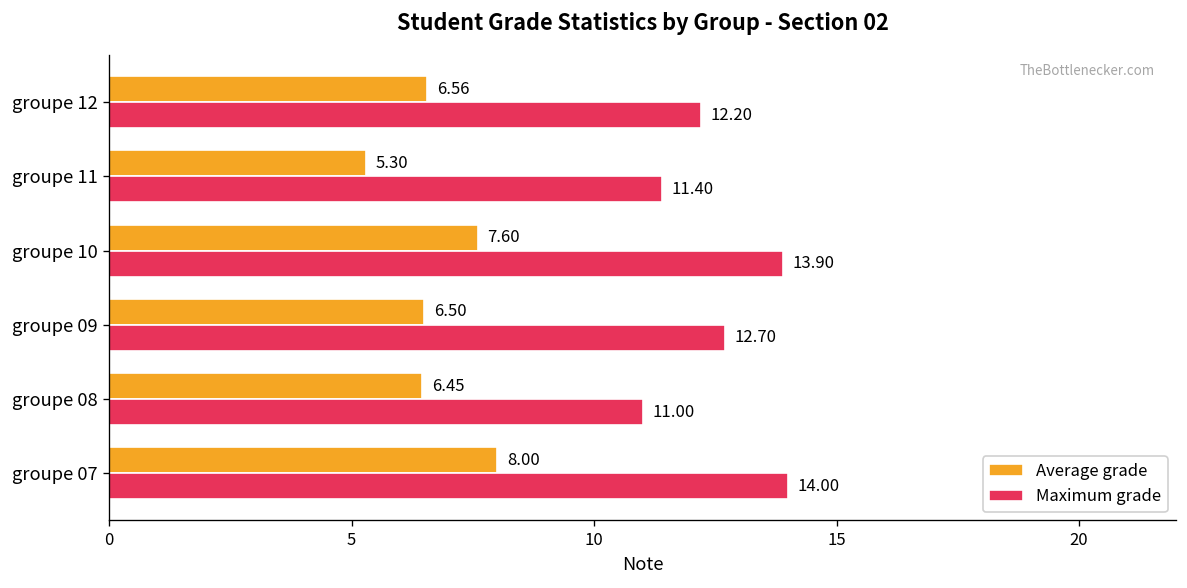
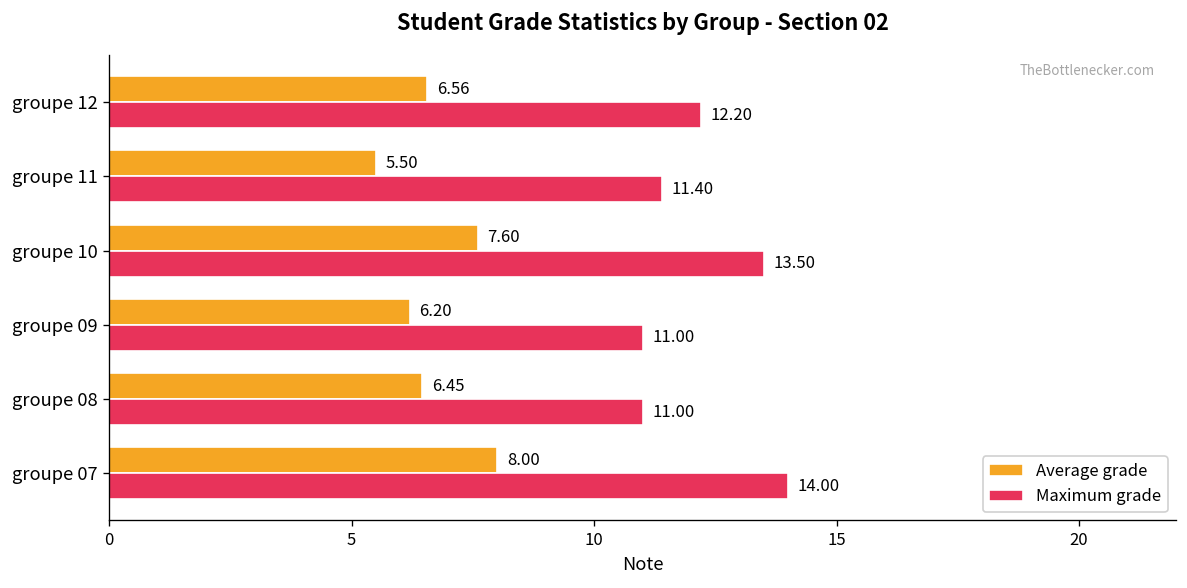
  {
    "Average grade": {
      "groupe 12": 6.56,
-     "groupe 11": 5.30,
+     "groupe 11": 5.50,
      "groupe 10": 7.60,
-     "groupe 09": 6.50,
+     "groupe 09": 6.20,
      "groupe 08": 6.45,
      "groupe 07": 8.00
    },
    "Maximum grade": {
      "groupe 12": 12.20,
      "groupe 11": 11.40,
-     "groupe 10": 13.90,
-     "groupe 09": 12.70,
+     "groupe 10": 13.50,
+     "groupe 09": 11.00,
      "groupe 08": 11.00,
      "groupe 07": 14.00
    }
  }
